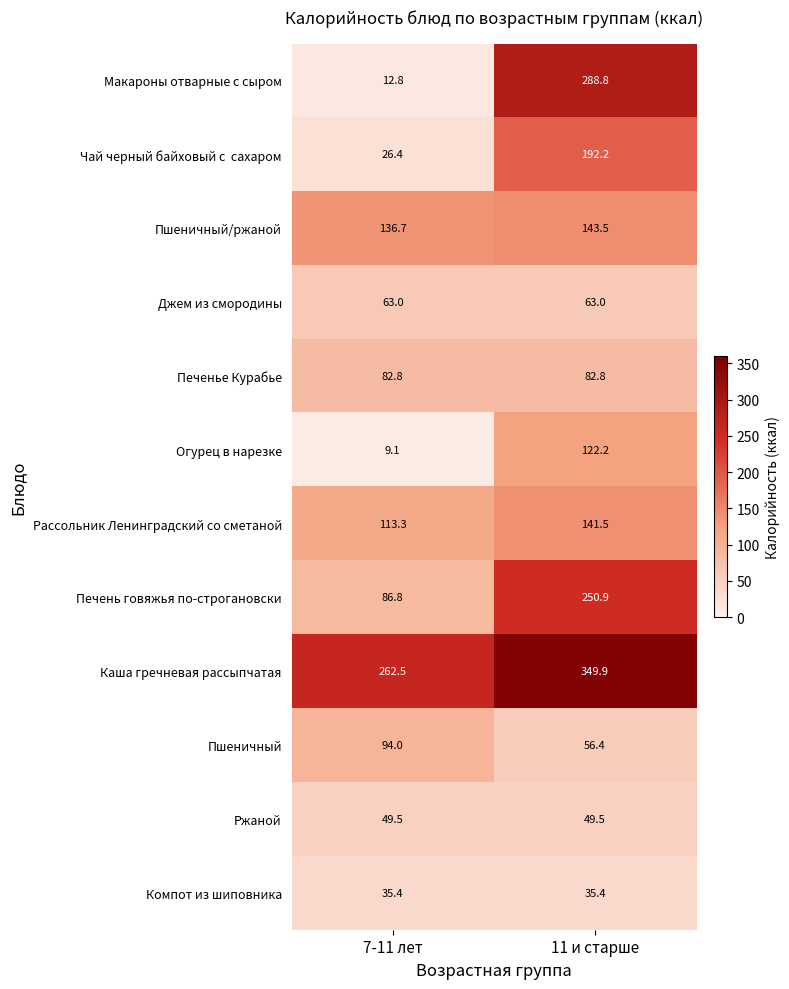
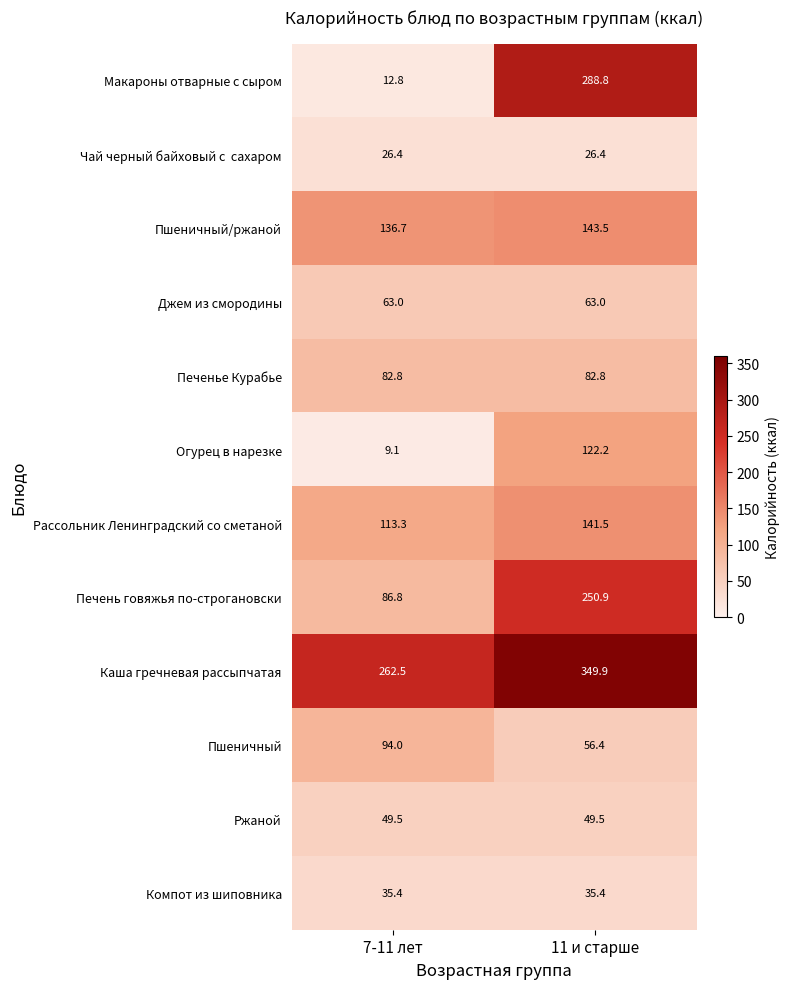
  {
    "Макароны отварные с сыром": {
      "7-11 лет": 12.8,
      "11 и старше": 288.8
    },
    "Чай черный байховый с сахаром": {
      "7-11 лет": 26.4,
-     "11 и старше": 192.2
+     "11 и старше": 26.4
    },
    "Пшеничный/ржаной": {
      "7-11 лет": 136.7,
      "11 и старше": 143.5
    },
    "Джем из смородины": {
      "7-11 лет": 63.0,
      "11 и старше": 63.0
    },
    "Печенье Курабье": {
      "7-11 лет": 82.8,
      "11 и старше": 82.8
    },
    "Огурец в нарезке": {
      "7-11 лет": 9.1,
      "11 и старше": 122.2
    },
    "Рассольник Ленинградский со сметаной": {
      "7-11 лет": 113.3,
      "11 и старше": 141.5
    },
    "Печень говяжья по-строгановски": {
      "7-11 лет": 86.8,
      "11 и старше": 250.9
    },
    "Каша гречневая рассыпчатая": {
      "7-11 лет": 262.5,
      "11 и старше": 349.9
    },
    "Пшеничный": {
      "7-11 лет": 94.0,
      "11 и старше": 56.4
    },
    "Ржаной": {
      "7-11 лет": 49.5,
      "11 и старше": 49.5
    },
    "Компот из шиповника": {
      "7-11 лет": 35.4,
      "11 и старше": 35.4
    }
  }
